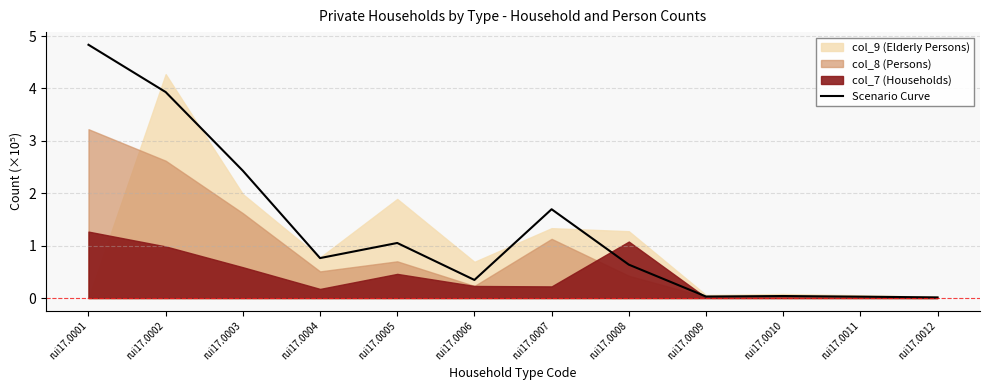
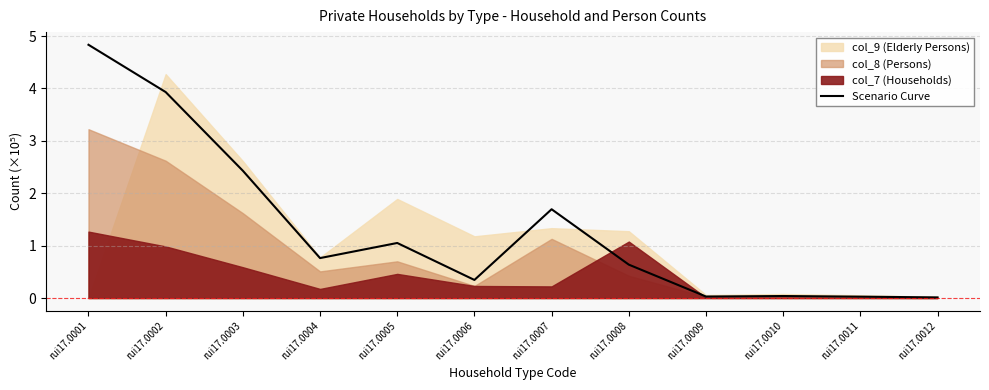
  {
    "Scenario Curve": {
      "rui17.0001": 4.8,
      "rui17.0002": 3.9,
      "rui17.0003": 2.4,
      "rui17.0005": 1.1,
      "rui17.0006": 0.3,
      "rui17.0007": 1.7,
      "rui17.0008": 0.6
    },
    "col_9 (Elderly Persons)": {
      "rui17.0001": 0.0,
      "rui17.0002": 4.3,
-     "rui17.0003": 2.0,
+     "rui17.0003": 2.6,
      "rui17.0005": 1.9,
-     "rui17.0006": 0.7,
+     "rui17.0006": 1.2,
      "rui17.0007": 1.3,
      "rui17.0008": 1.3
    },
    "col_8 (Persons)": {
      "rui17.0001": 3.2,
      "rui17.0002": 2.6,
      "rui17.0003": 1.6,
      "rui17.0004": 0.5,
      "rui17.0005": 0.7,
      "rui17.0007": 1.1,
      "rui17.0008": 0.4
    },
    "col_7 (Households)": {
      "rui17.0001": 1.3,
      "rui17.0002": 1.0,
      "rui17.0003": 0.6,
      "rui17.0004": 0.2,
      "rui17.0005": 0.5,
      "rui17.0007": 0.2,
      "rui17.0008": 1.1
    }
  }
